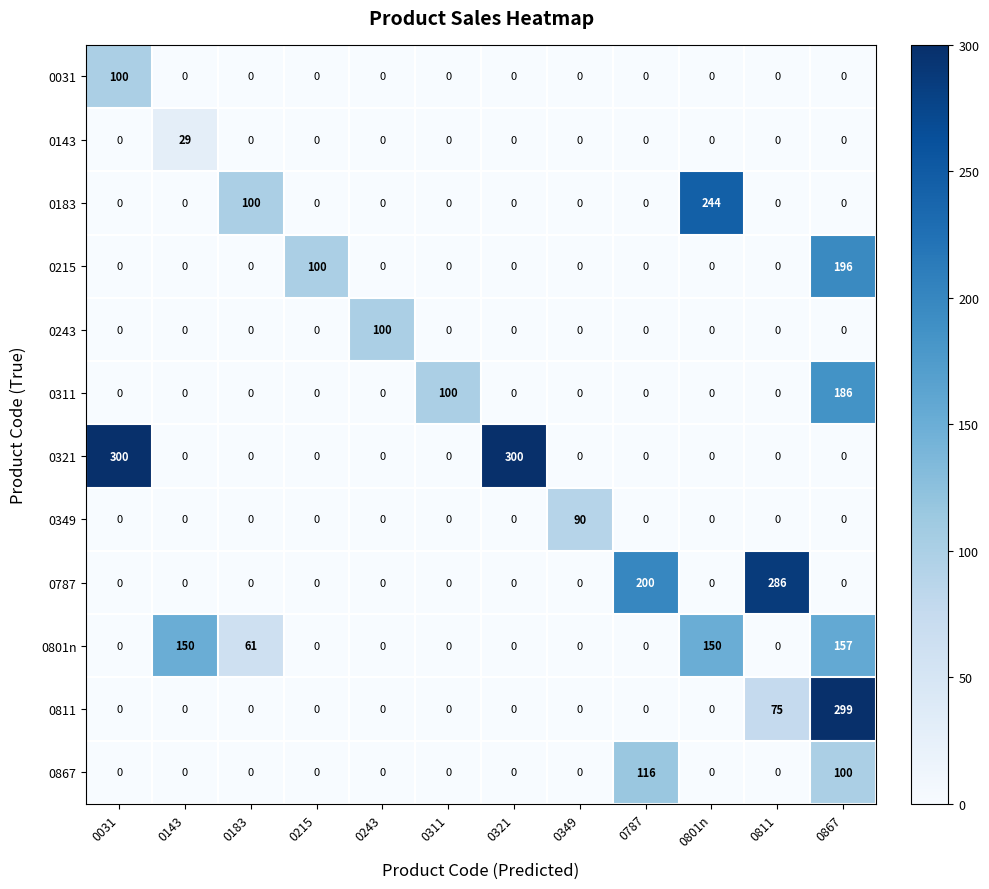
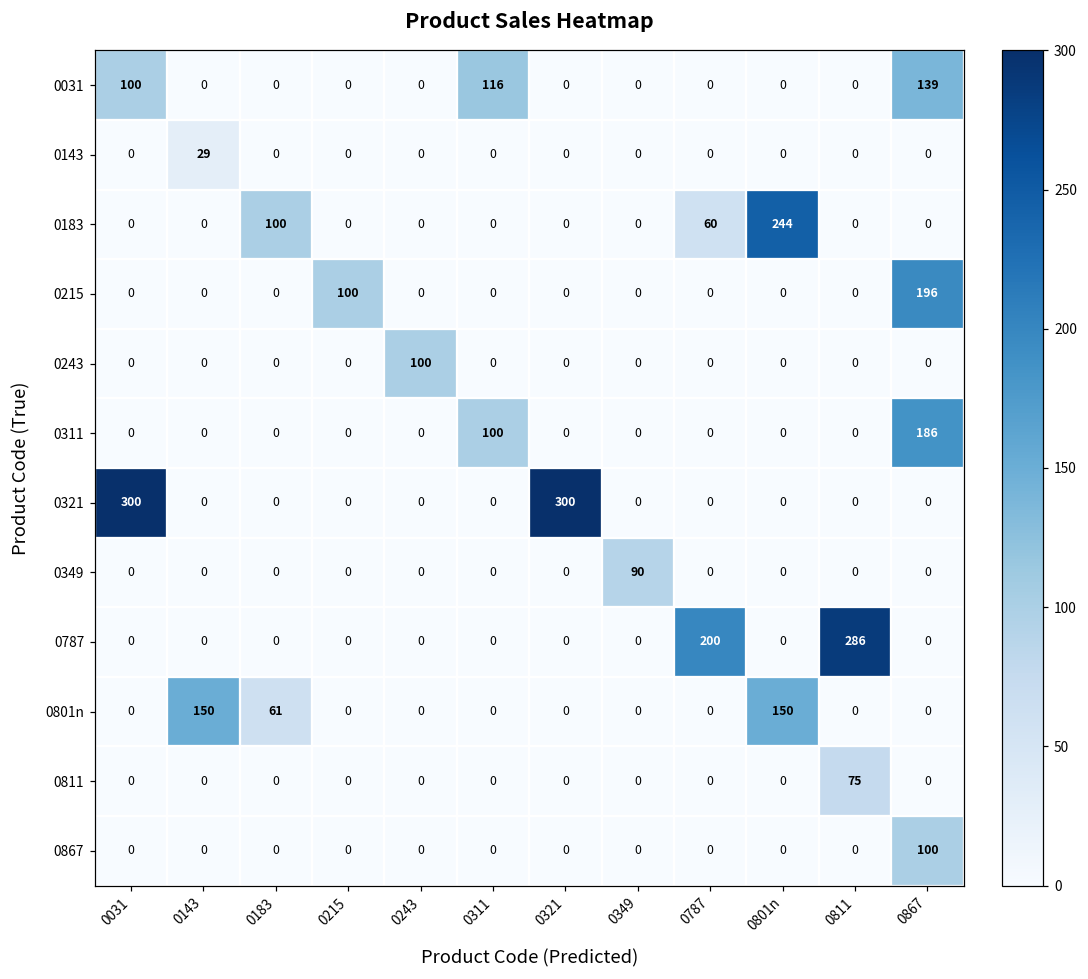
  {
    "0031": {
      "0031": 100,
      "0143": 0,
      "0183": 0,
      "0215": 0,
      "0243": 0,
-     "0311": 0,
+     "0311": 116,
      "0321": 0,
      "0349": 0,
      "0787": 0,
      "0801n": 0,
      "0811": 0,
-     "0867": 0
+     "0867": 139
    },
    "0143": {
      "0031": 0,
      "0143": 29,
      "0183": 0,
      "0215": 0,
      "0243": 0,
      "0311": 0,
      "0321": 0,
      "0349": 0,
      "0787": 0,
      "0801n": 0,
      "0811": 0,
      "0867": 0
    },
    "0183": {
      "0031": 0,
      "0143": 0,
      "0183": 100,
      "0215": 0,
      "0243": 0,
      "0311": 0,
      "0321": 0,
      "0349": 0,
-     "0787": 0,
+     "0787": 60,
      "0801n": 244,
      "0811": 0,
      "0867": 0
    },
    "0215": {
      "0031": 0,
      "0143": 0,
      "0183": 0,
      "0215": 100,
      "0243": 0,
      "0311": 0,
      "0321": 0,
      "0349": 0,
      "0787": 0,
      "0801n": 0,
      "0811": 0,
      "0867": 196
    },
    "0243": {
      "0031": 0,
      "0143": 0,
      "0183": 0,
      "0215": 0,
      "0243": 100,
      "0311": 0,
      "0321": 0,
      "0349": 0,
      "0787": 0,
      "0801n": 0,
      "0811": 0,
      "0867": 0
    },
    "0311": {
      "0031": 0,
      "0143": 0,
      "0183": 0,
      "0215": 0,
      "0243": 0,
      "0311": 100,
      "0321": 0,
      "0349": 0,
      "0787": 0,
      "0801n": 0,
      "0811": 0,
      "0867": 186
    },
    "0321": {
      "0031": 300,
      "0143": 0,
      "0183": 0,
      "0215": 0,
      "0243": 0,
      "0311": 0,
      "0321": 300,
      "0349": 0,
      "0787": 0,
      "0801n": 0,
      "0811": 0,
      "0867": 0
    },
    "0349": {
      "0031": 0,
      "0143": 0,
      "0183": 0,
      "0215": 0,
      "0243": 0,
      "0311": 0,
      "0321": 0,
      "0349": 90,
      "0787": 0,
      "0801n": 0,
      "0811": 0,
      "0867": 0
    },
    "0787": {
      "0031": 0,
      "0143": 0,
      "0183": 0,
      "0215": 0,
      "0243": 0,
      "0311": 0,
      "0321": 0,
      "0349": 0,
      "0787": 200,
      "0801n": 0,
      "0811": 286,
      "0867": 0
    },
    "0801n": {
      "0031": 0,
      "0143": 150,
      "0183": 61,
      "0215": 0,
      "0243": 0,
      "0311": 0,
      "0321": 0,
      "0349": 0,
      "0787": 0,
      "0801n": 150,
      "0811": 0,
-     "0867": 157
+     "0867": 0
    },
    "0811": {
      "0031": 0,
      "0143": 0,
      "0183": 0,
      "0215": 0,
      "0243": 0,
      "0311": 0,
      "0321": 0,
      "0349": 0,
      "0787": 0,
      "0801n": 0,
      "0811": 75,
-     "0867": 299
+     "0867": 0
    },
    "0867": {
      "0031": 0,
      "0143": 0,
      "0183": 0,
      "0215": 0,
      "0243": 0,
      "0311": 0,
      "0321": 0,
      "0349": 0,
-     "0787": 116,
+     "0787": 0,
      "0801n": 0,
      "0811": 0,
      "0867": 100
    }
  }
